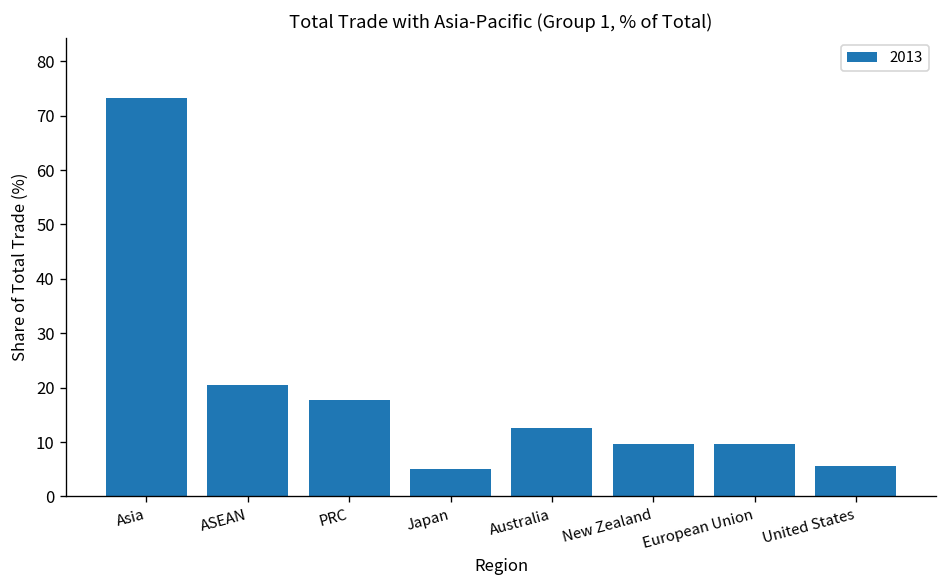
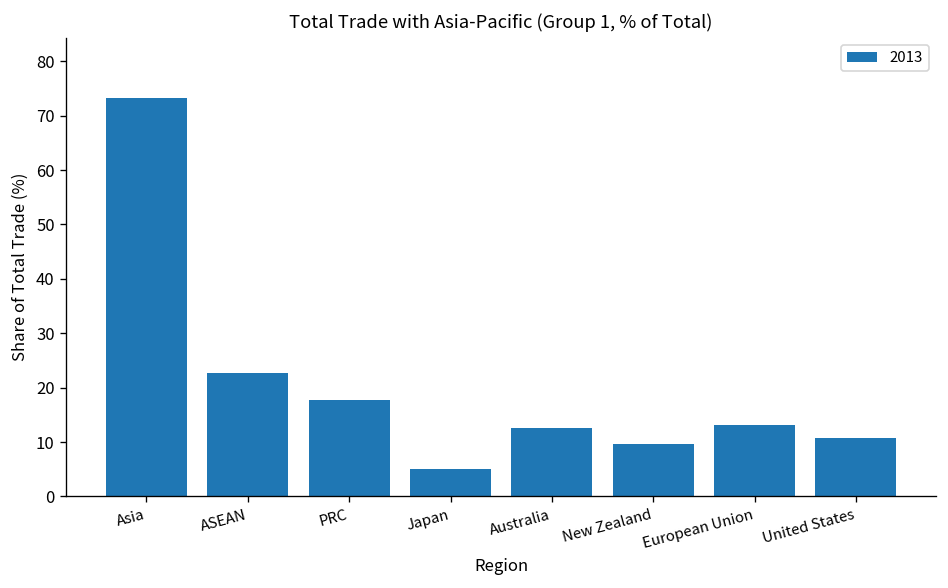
  {
    "Asia": 73,
-   "ASEAN": 21,
+   "ASEAN": 23,
    "PRC": 18,
    "Japan": 5,
    "Australia": 13,
    "New Zealand": 10,
-   "European Union": 10,
-   "United States": 6
+   "European Union": 13,
+   "United States": 11
  }
